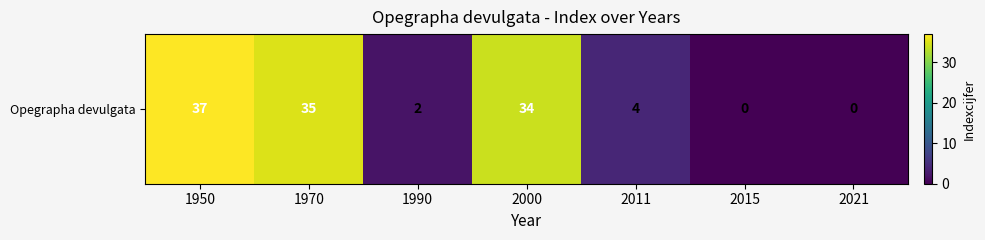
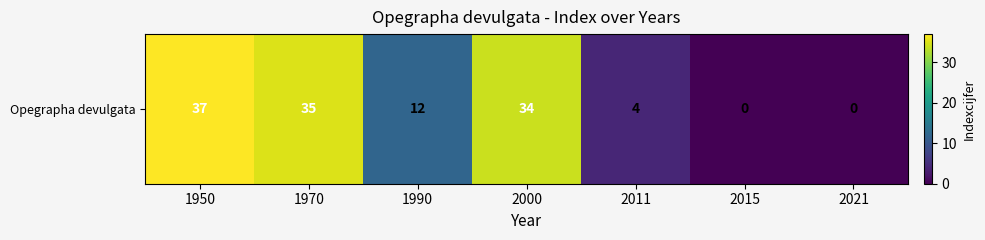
  {
    "Opegrapha devulgata": {
      "1950": 37,
      "1970": 35,
-     "1990": 2,
+     "1990": 12,
      "2000": 34,
      "2011": 4,
      "2015": 0,
      "2021": 0
    }
  }
